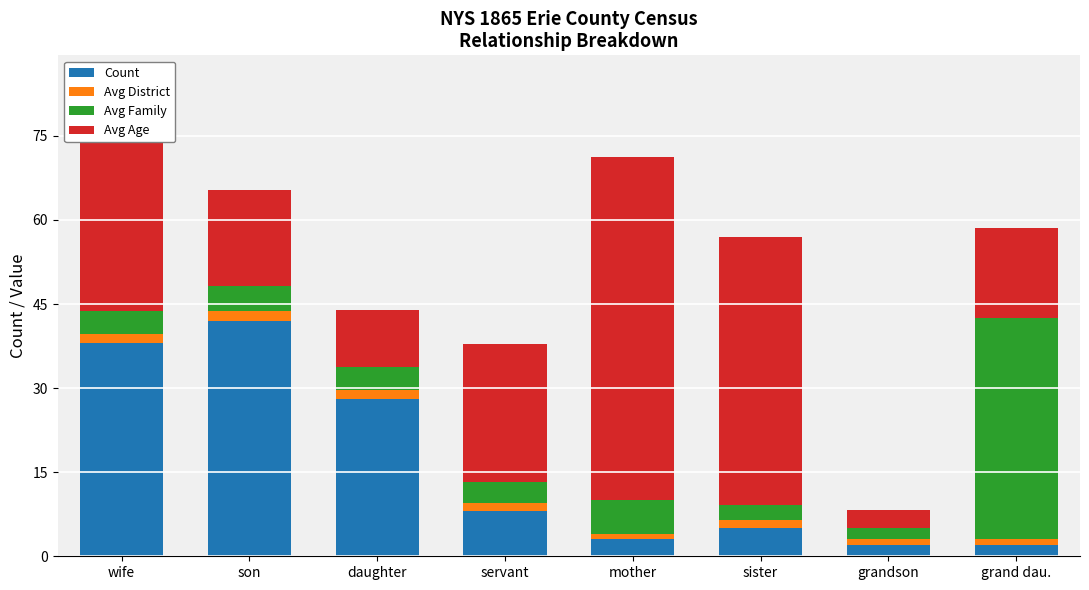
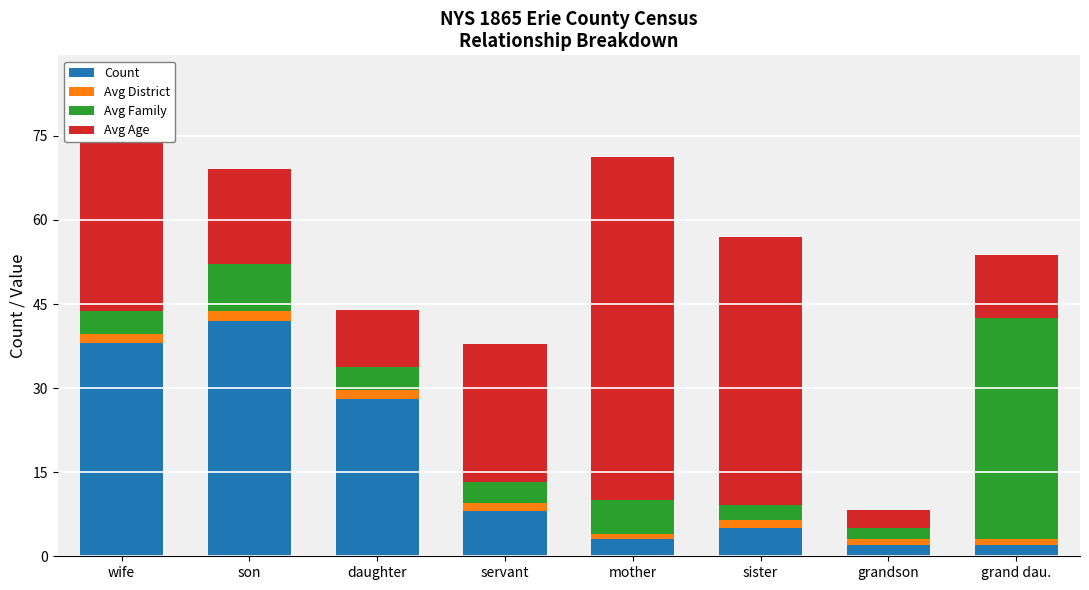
  {
    "Count": {
      "wife": 38,
      "son": 42,
      "daughter": 28,
      "servant": 8,
      "mother": 3,
      "sister": 5,
      "grandson": 2,
      "grand dau.": 2
    },
    "Avg District": {
      "wife": 2,
      "son": 2,
      "daughter": 2,
      "servant": 2,
      "mother": 1,
      "sister": 2,
      "grandson": 1,
      "grand dau.": 1
    },
    "Avg Family": {
      "wife": 4,
-     "son": 5,
+     "son": 8,
      "daughter": 4,
      "servant": 4,
      "mother": 6,
      "sister": 3,
      "grandson": 2,
      "grand dau.": 39
    },
    "Avg Age": {
      "son": 17,
      "daughter": 10,
      "servant": 25,
      "mother": 61,
      "sister": 48,
      "grandson": 3,
-     "grand dau.": 16
+     "grand dau.": 11
    }
  }
